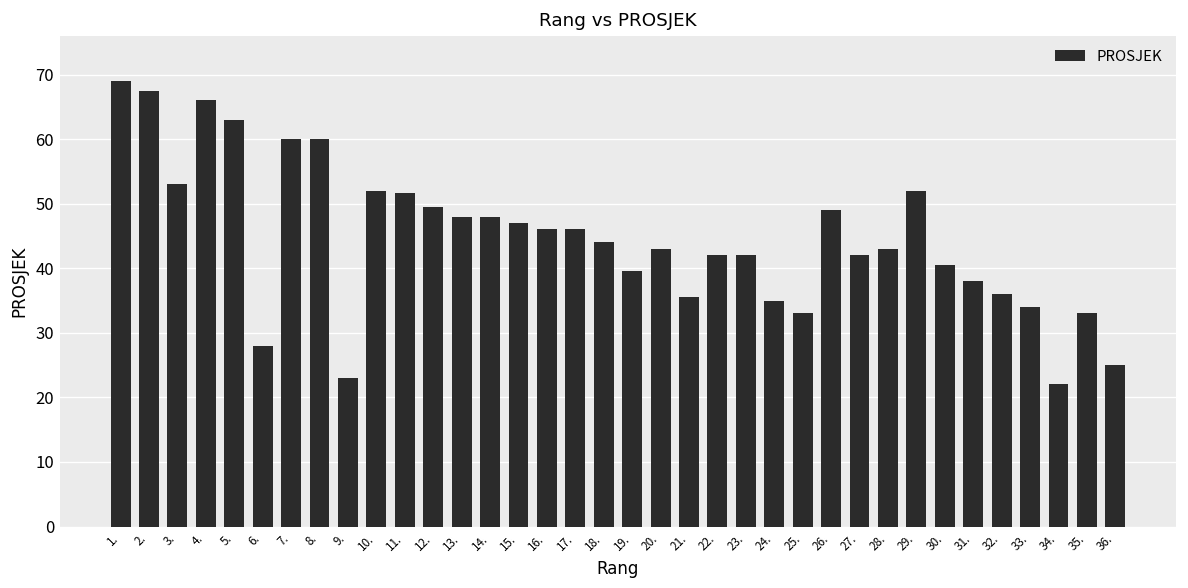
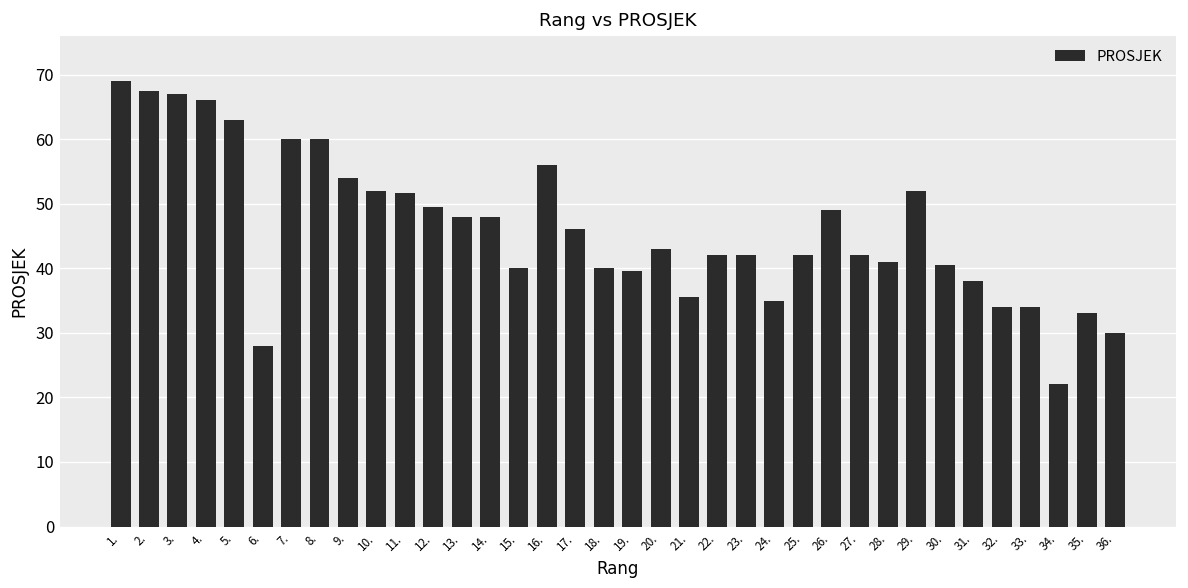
  {
    "1.": 69,
    "2.": 68,
-   "3.": 53,
+   "3.": 67,
    "4.": 66,
    "5.": 63,
    "6.": 28,
    "7.": 60,
    "8.": 60,
-   "9.": 23,
+   "9.": 54,
    "10.": 52,
    "11.": 52,
    "12.": 50,
    "13.": 48,
    "14.": 48,
-   "15.": 47,
-   "16.": 46,
+   "15.": 40,
+   "16.": 56,
    "17.": 46,
-   "18.": 44,
+   "18.": 40,
    "19.": 40,
    "20.": 43,
    "21.": 36,
    "22.": 42,
    "23.": 42,
    "24.": 35,
-   "25.": 33,
+   "25.": 42,
    "26.": 49,
    "27.": 42,
-   "28.": 43,
+   "28.": 41,
    "29.": 52,
    "30.": 41,
    "31.": 38,
-   "32.": 36,
+   "32.": 34,
    "33.": 34,
    "34.": 22,
    "35.": 33,
-   "36.": 25
+   "36.": 30
  }
